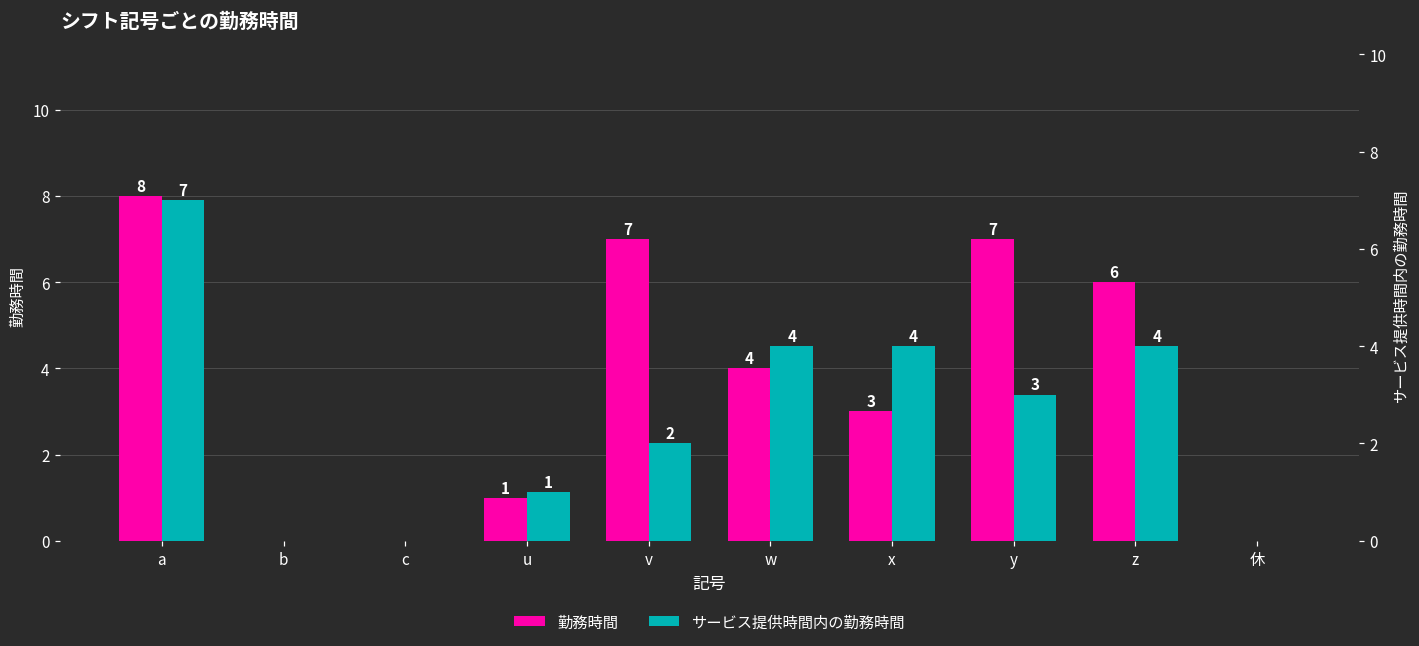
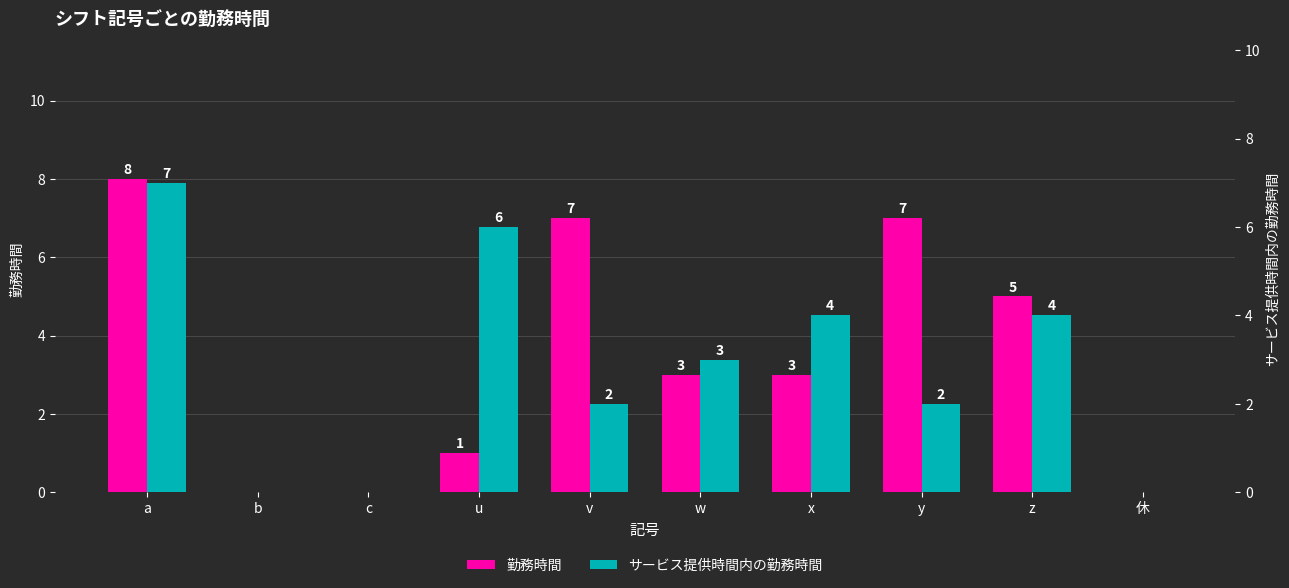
  {
    "勤務時間": {
      "a": 8,
      "u": 1,
      "v": 7,
-     "w": 4,
+     "w": 3,
      "x": 3,
      "y": 7,
-     "z": 6
+     "z": 5
    },
    "サービス提供時間内の勤務時間": {
      "a": 7,
-     "u": 1,
+     "u": 6,
      "v": 2,
-     "w": 4,
+     "w": 3,
      "x": 4,
-     "y": 3,
+     "y": 2,
      "z": 4
    }
  }
